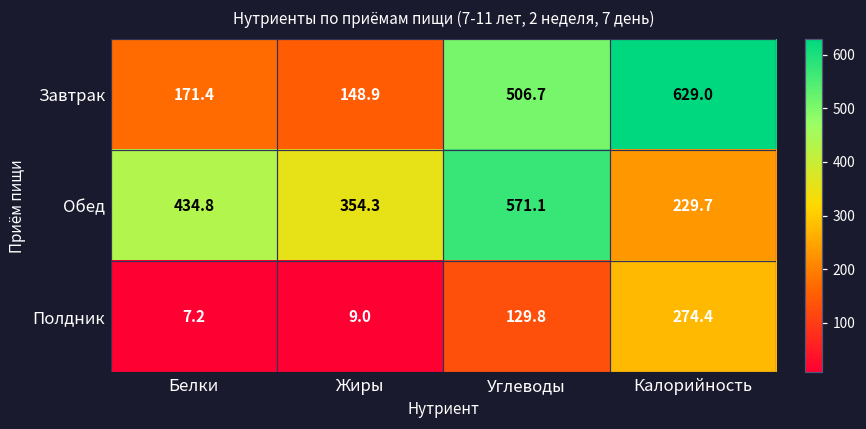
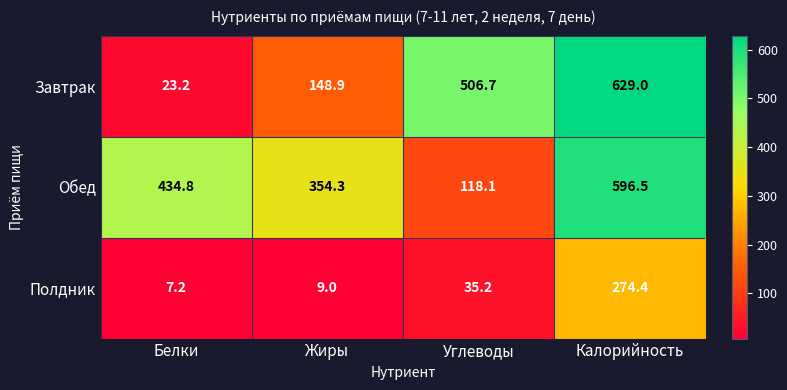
  {
    "Завтрак": {
-     "Белки": 171.4,
+     "Белки": 23.2,
      "Жиры": 148.9,
      "Углеводы": 506.7,
      "Калорийность": 629.0
    },
    "Обед": {
      "Белки": 434.8,
      "Жиры": 354.3,
-     "Углеводы": 571.1,
-     "Калорийность": 229.7
+     "Углеводы": 118.1,
+     "Калорийность": 596.5
    },
    "Полдник": {
      "Белки": 7.2,
      "Жиры": 9.0,
-     "Углеводы": 129.8,
+     "Углеводы": 35.2,
      "Калорийность": 274.4
    }
  }
